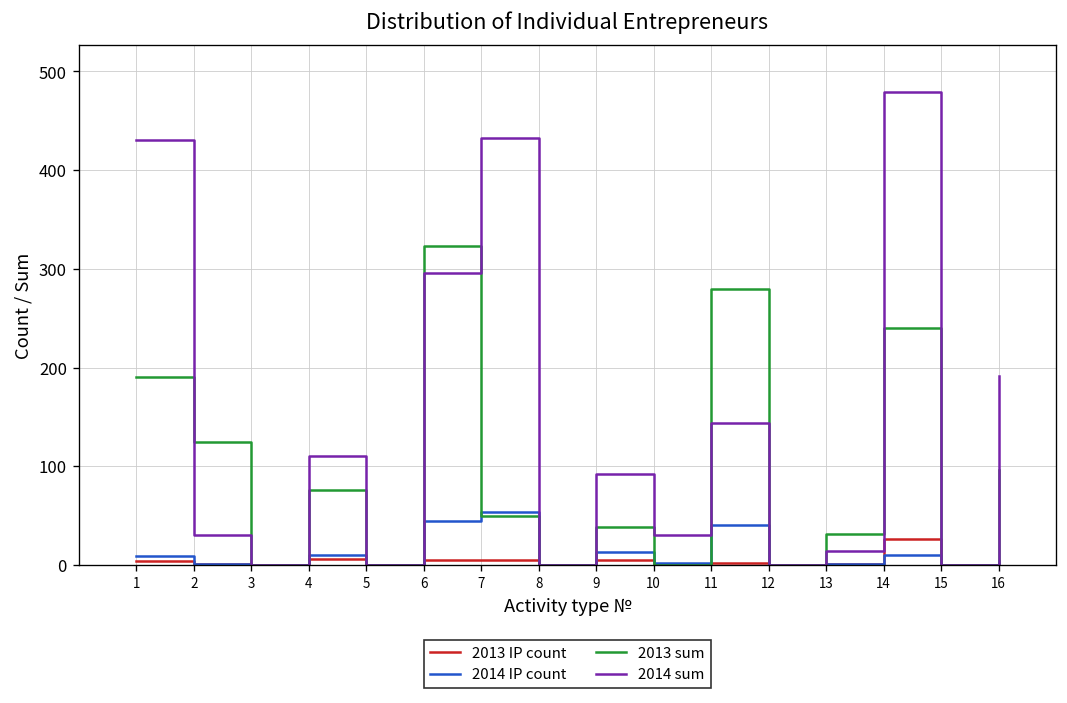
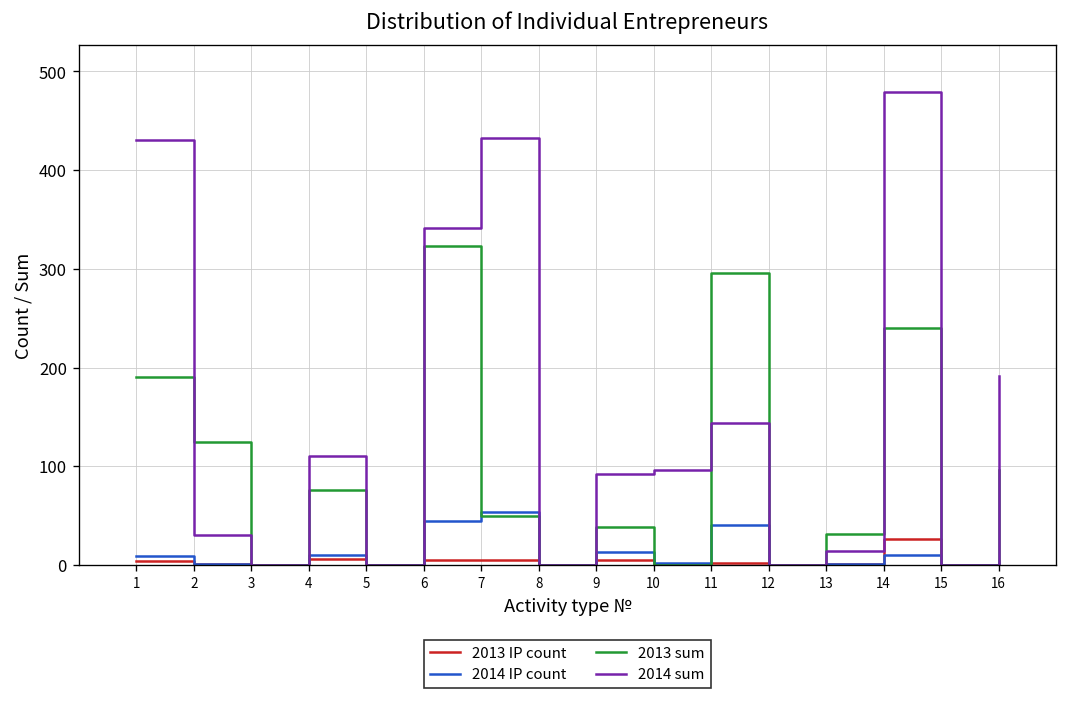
  {
    "2013 IP count": {
      "1": 0,
      "4": 10,
      "6": 10,
      "7": 10,
      "9": 10,
      "11": 0,
      "14": 30
    },
    "2014 IP count": {
      "1": 10,
      "4": 10,
      "6": 50,
      "7": 50,
      "9": 10,
      "11": 40,
      "14": 10
    },
    "2013 sum": {
      "1": 190,
      "2": 130,
      "4": 80,
      "6": 320,
      "7": 50,
      "9": 40,
-     "11": 280,
+     "11": 300,
      "13": 30,
      "14": 240,
      "16": 100
    },
    "2014 sum": {
      "1": 430,
      "2": 30,
      "4": 110,
-     "6": 300,
+     "6": 340,
      "7": 430,
      "9": 90,
-     "10": 30,
+     "10": 100,
      "11": 140,
      "13": 10,
      "14": 480,
      "16": 190
    }
  }
